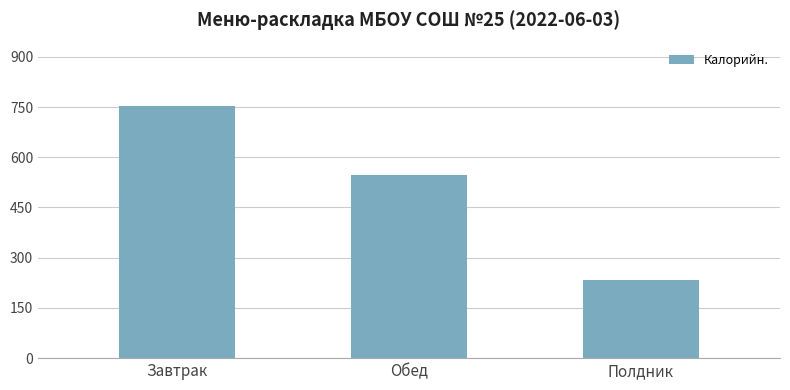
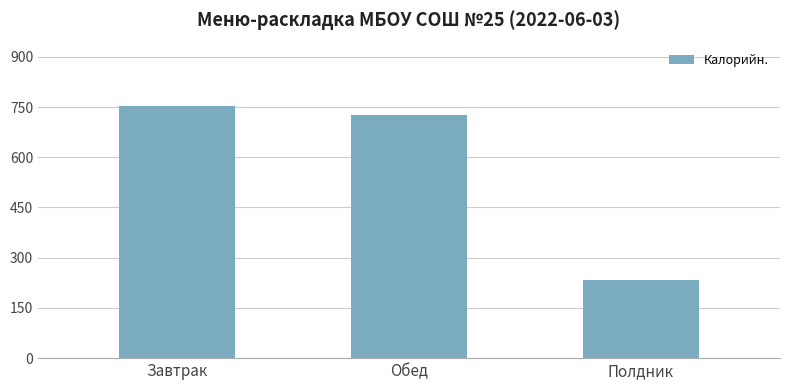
  {
    "Завтрак": 750,
-   "Обед": 550,
+   "Обед": 730,
    "Полдник": 230
  }
